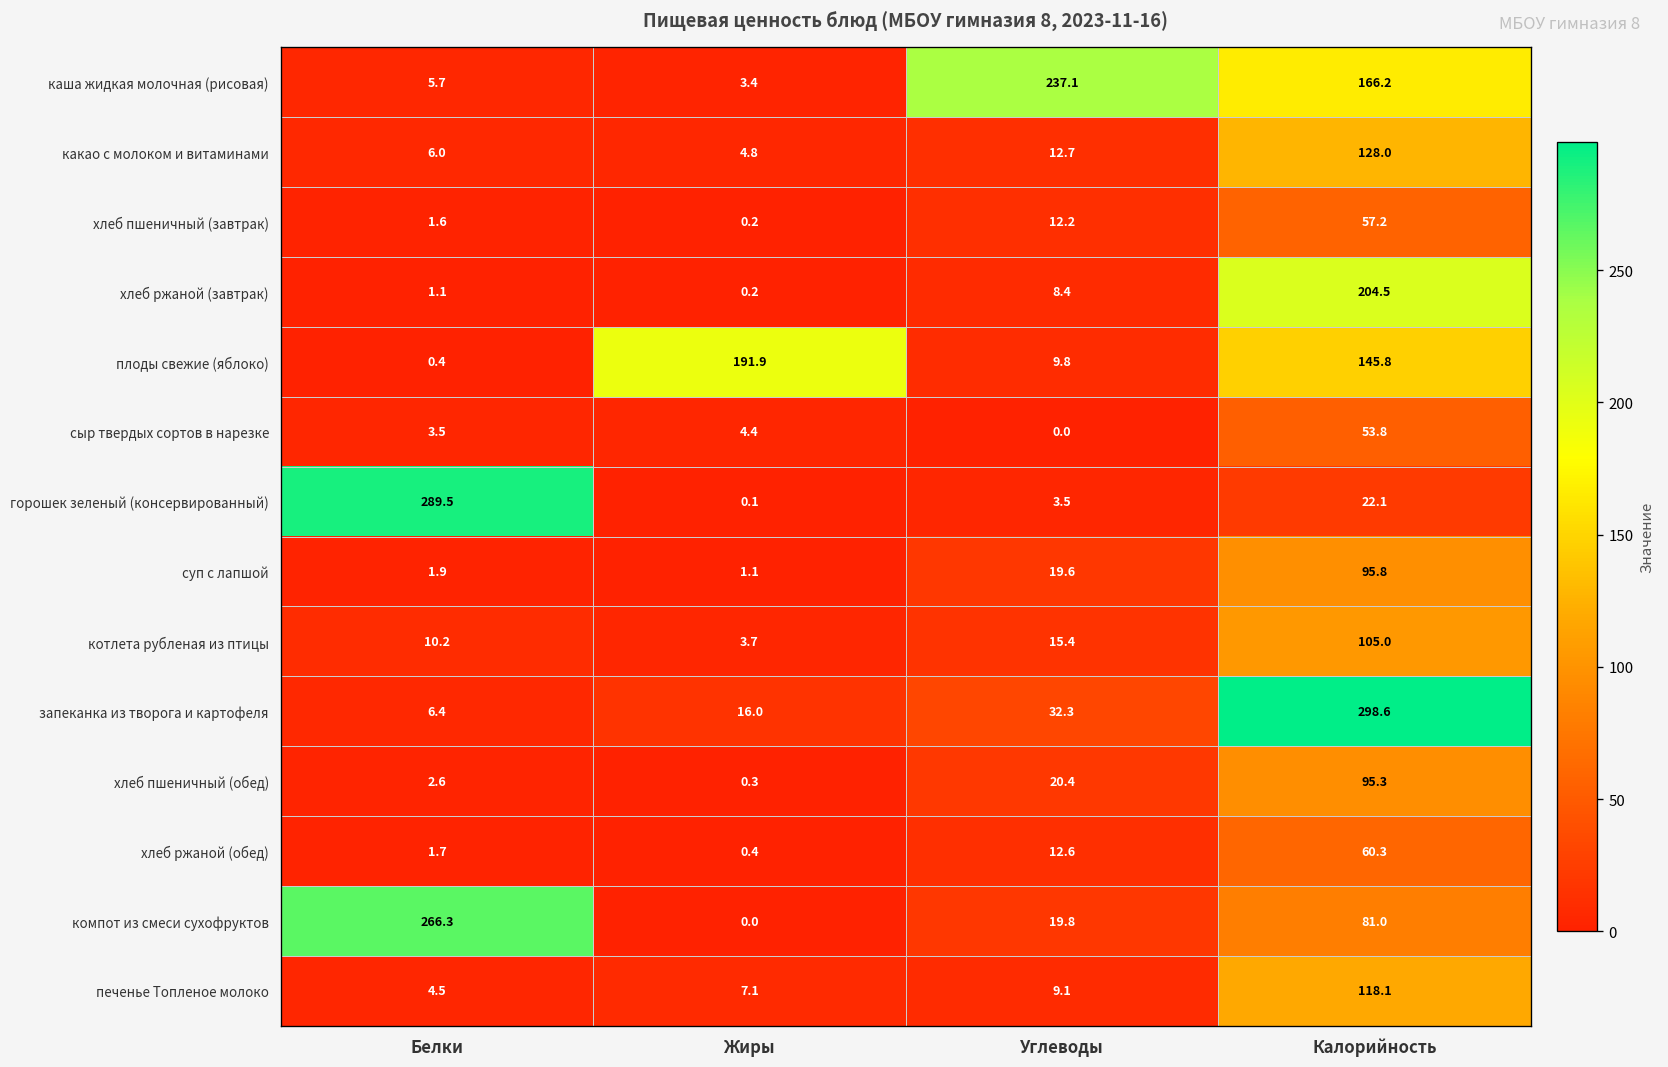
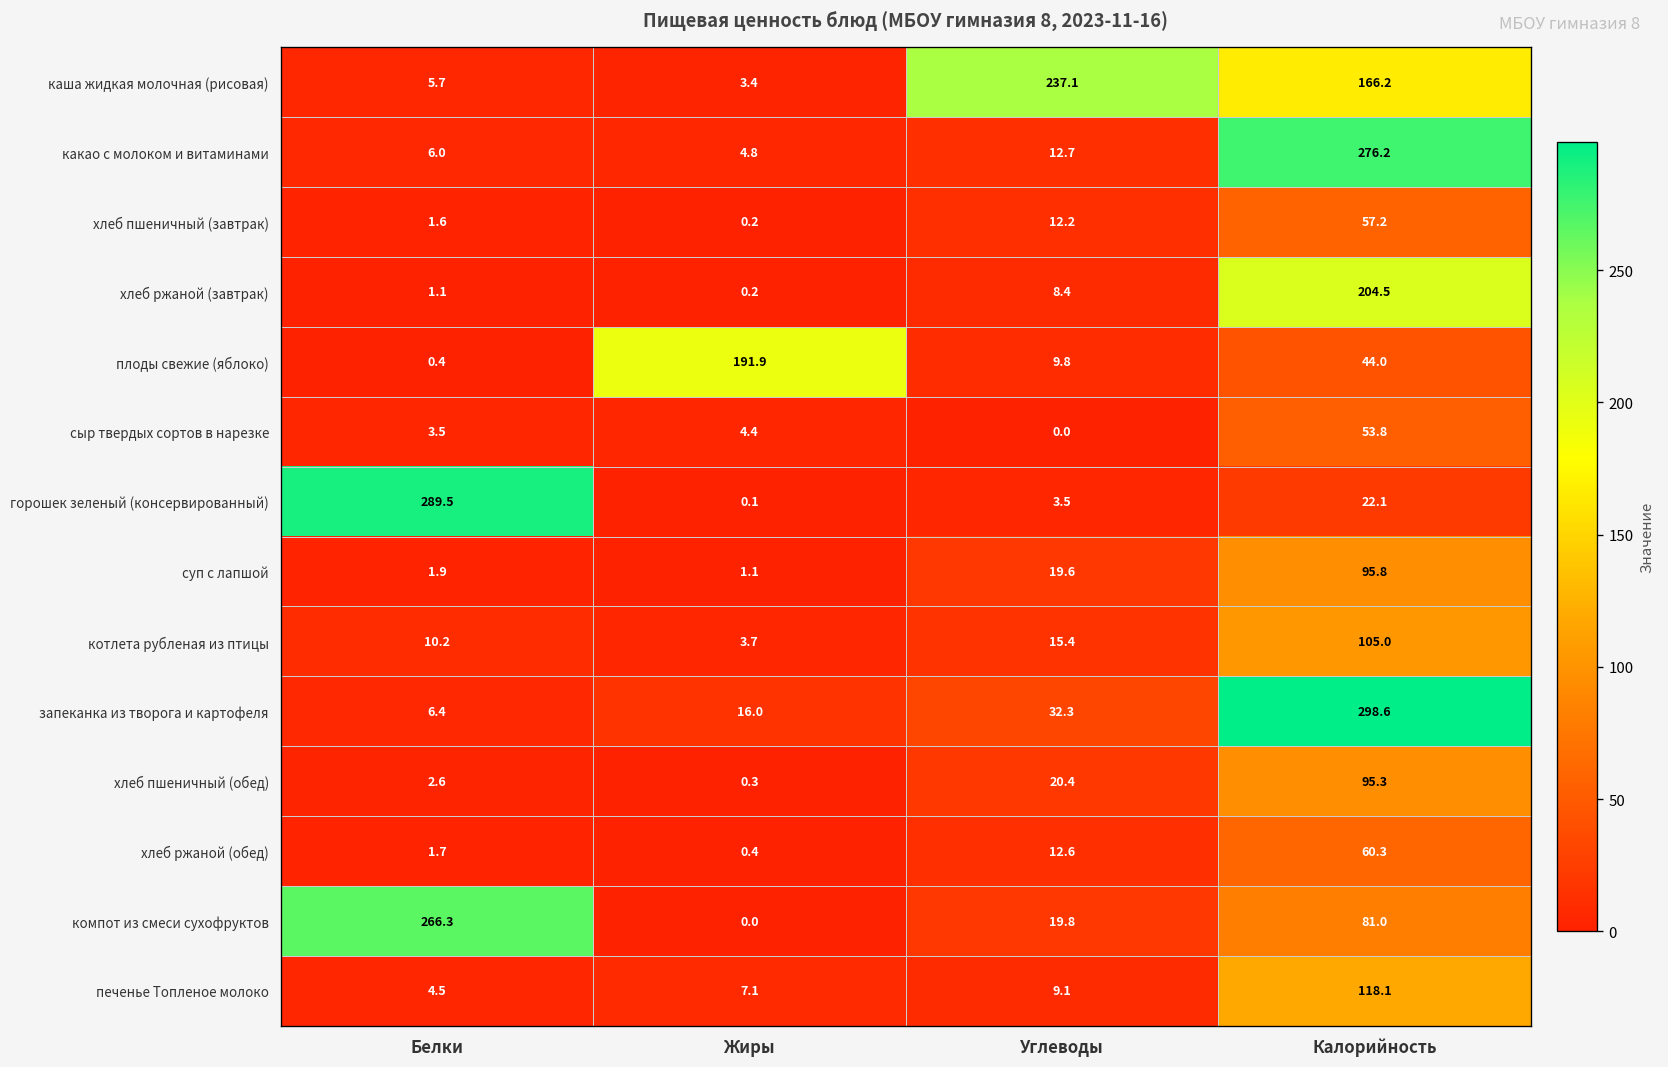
  {
    "каша жидкая молочная (рисовая)": {
      "Белки": 5.7,
      "Жиры": 3.4,
      "Углеводы": 237.1,
      "Калорийность": 166.2
    },
    "какао с молоком и витаминами": {
      "Белки": 6.0,
      "Жиры": 4.8,
      "Углеводы": 12.7,
-     "Калорийность": 128.0
+     "Калорийность": 276.2
    },
    "хлеб пшеничный (завтрак)": {
      "Белки": 1.6,
      "Жиры": 0.2,
      "Углеводы": 12.2,
      "Калорийность": 57.2
    },
    "хлеб ржаной (завтрак)": {
      "Белки": 1.1,
      "Жиры": 0.2,
      "Углеводы": 8.4,
      "Калорийность": 204.5
    },
    "плоды свежие (яблоко)": {
      "Белки": 0.4,
      "Жиры": 191.9,
      "Углеводы": 9.8,
-     "Калорийность": 145.8
+     "Калорийность": 44.0
    },
    "сыр твердых сортов в нарезке": {
      "Белки": 3.5,
      "Жиры": 4.4,
      "Углеводы": 0.0,
      "Калорийность": 53.8
    },
    "горошек зеленый (консервированный)": {
      "Белки": 289.5,
      "Жиры": 0.1,
      "Углеводы": 3.5,
      "Калорийность": 22.1
    },
    "суп с лапшой": {
      "Белки": 1.9,
      "Жиры": 1.1,
      "Углеводы": 19.6,
      "Калорийность": 95.8
    },
    "котлета рубленая из птицы": {
      "Белки": 10.2,
      "Жиры": 3.7,
      "Углеводы": 15.4,
      "Калорийность": 105.0
    },
    "запеканка из творога и картофеля": {
      "Белки": 6.4,
      "Жиры": 16.0,
      "Углеводы": 32.3,
      "Калорийность": 298.6
    },
    "хлеб пшеничный (обед)": {
      "Белки": 2.6,
      "Жиры": 0.3,
      "Углеводы": 20.4,
      "Калорийность": 95.3
    },
    "хлеб ржаной (обед)": {
      "Белки": 1.7,
      "Жиры": 0.4,
      "Углеводы": 12.6,
      "Калорийность": 60.3
    },
    "компот из смеси сухофруктов": {
      "Белки": 266.3,
      "Жиры": 0.0,
      "Углеводы": 19.8,
      "Калорийность": 81.0
    },
    "печенье Топленое молоко": {
      "Белки": 4.5,
      "Жиры": 7.1,
      "Углеводы": 9.1,
      "Калорийность": 118.1
    }
  }
